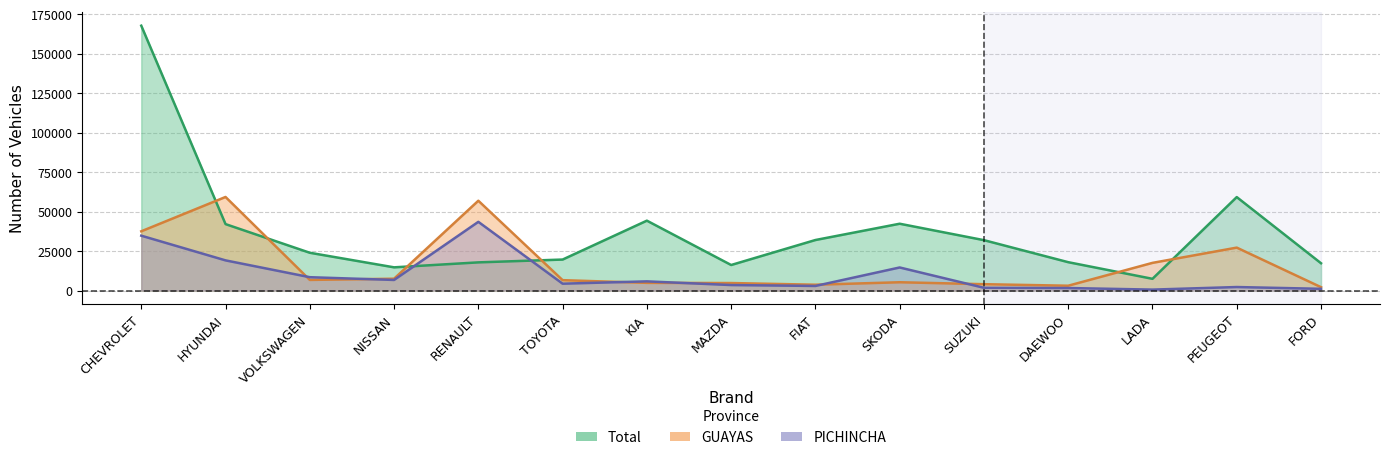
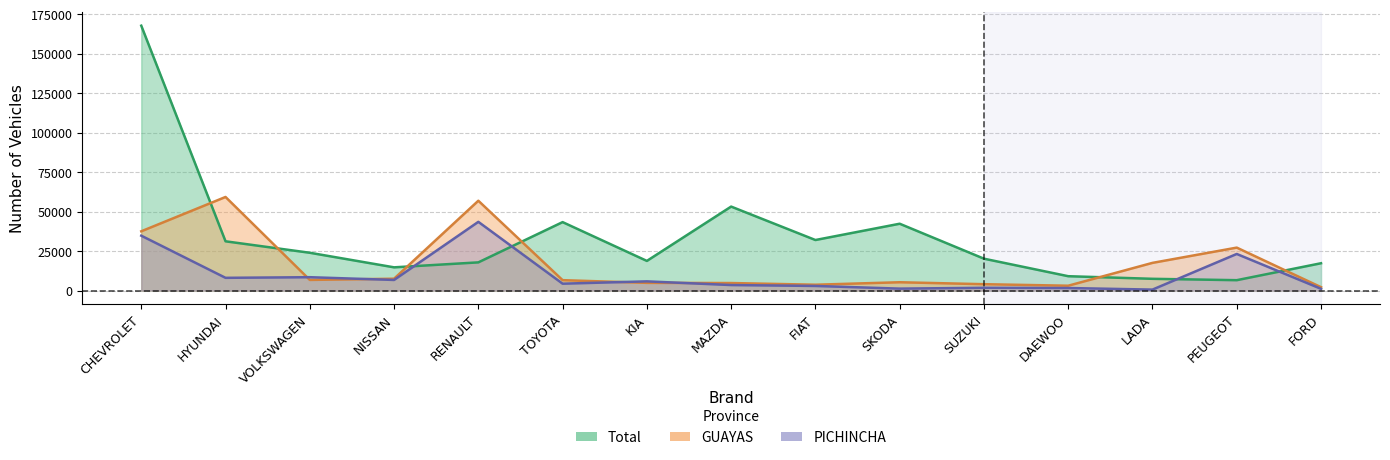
  {
    "Total": {
      "CHEVROLET": 168000,
-     "HYUNDAI": 42000,
+     "HYUNDAI": 31000,
      "VOLKSWAGEN": 24000,
      "NISSAN": 15000,
      "RENAULT": 18000,
-     "TOYOTA": 20000,
-     "KIA": 44000,
-     "MAZDA": 16000,
+     "TOYOTA": 43000,
+     "KIA": 19000,
+     "MAZDA": 53000,
      "FIAT": 32000,
      "SKODA": 42000,
-     "SUZUKI": 32000,
-     "DAEWOO": 18000,
+     "SUZUKI": 20000,
+     "DAEWOO": 9000,
      "LADA": 7000,
-     "PEUGEOT": 59000,
+     "PEUGEOT": 7000,
      "FORD": 17000
    },
    "GUAYAS": {
      "CHEVROLET": 38000,
      "HYUNDAI": 59000,
      "VOLKSWAGEN": 7000,
      "RENAULT": 57000,
      "TOYOTA": 7000,
      "SKODA": 5000,
      "SUZUKI": 4000,
      "LADA": 18000,
      "PEUGEOT": 27000
    },
    "PICHINCHA": {
      "CHEVROLET": 35000,
-     "HYUNDAI": 19000,
+     "HYUNDAI": 8000,
      "VOLKSWAGEN": 8000,
      "RENAULT": 44000,
      "TOYOTA": 4000,
-     "SKODA": 15000,
+     "SKODA": 1000,
      "SUZUKI": 2000,
      "LADA": 1000,
-     "PEUGEOT": 2000
+     "PEUGEOT": 23000
    }
  }
